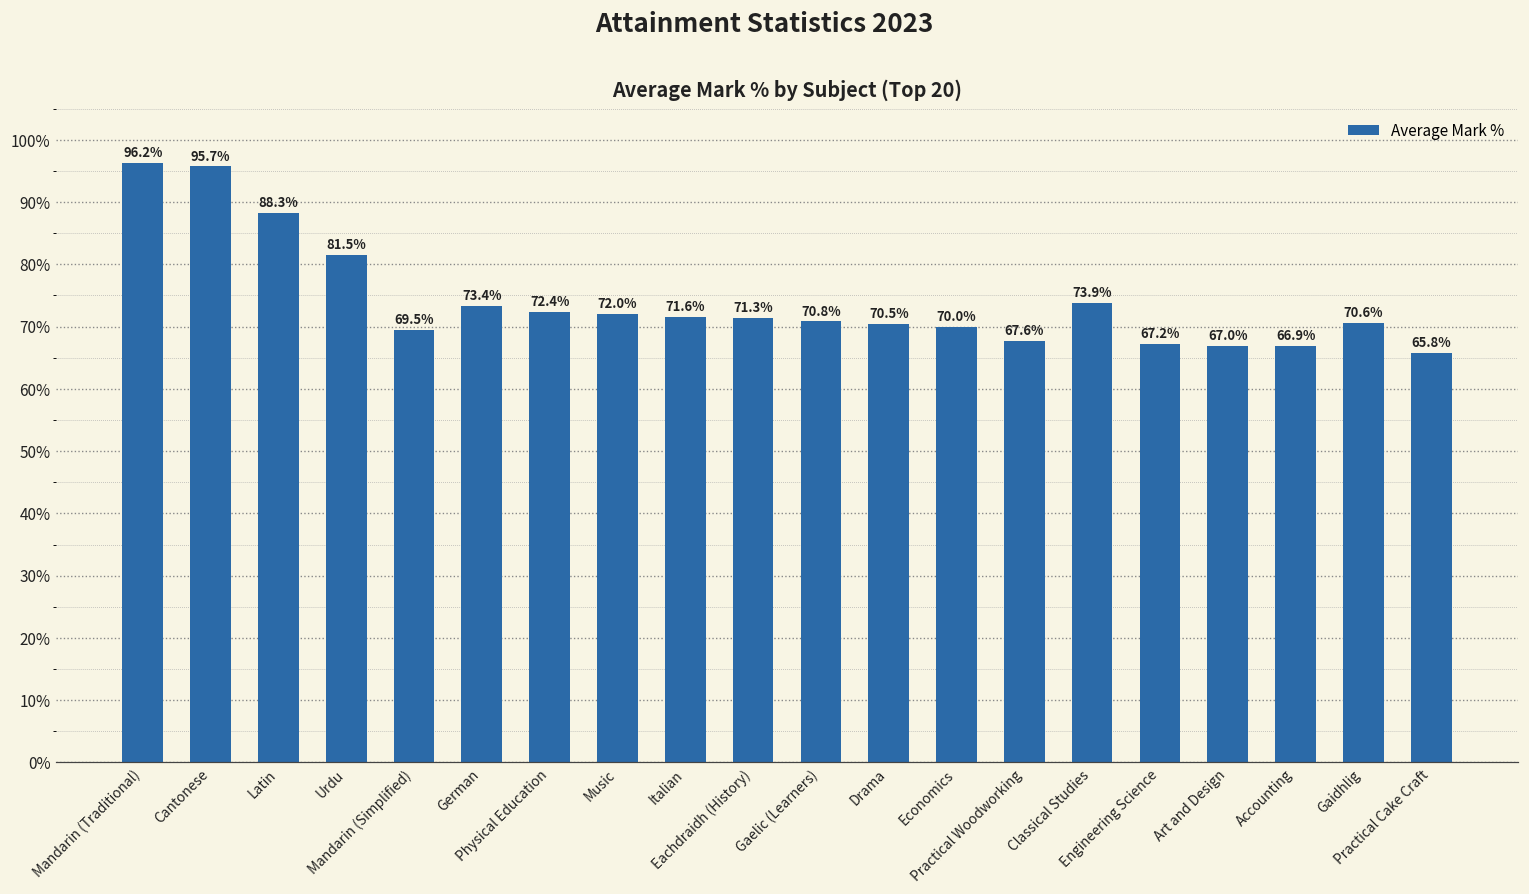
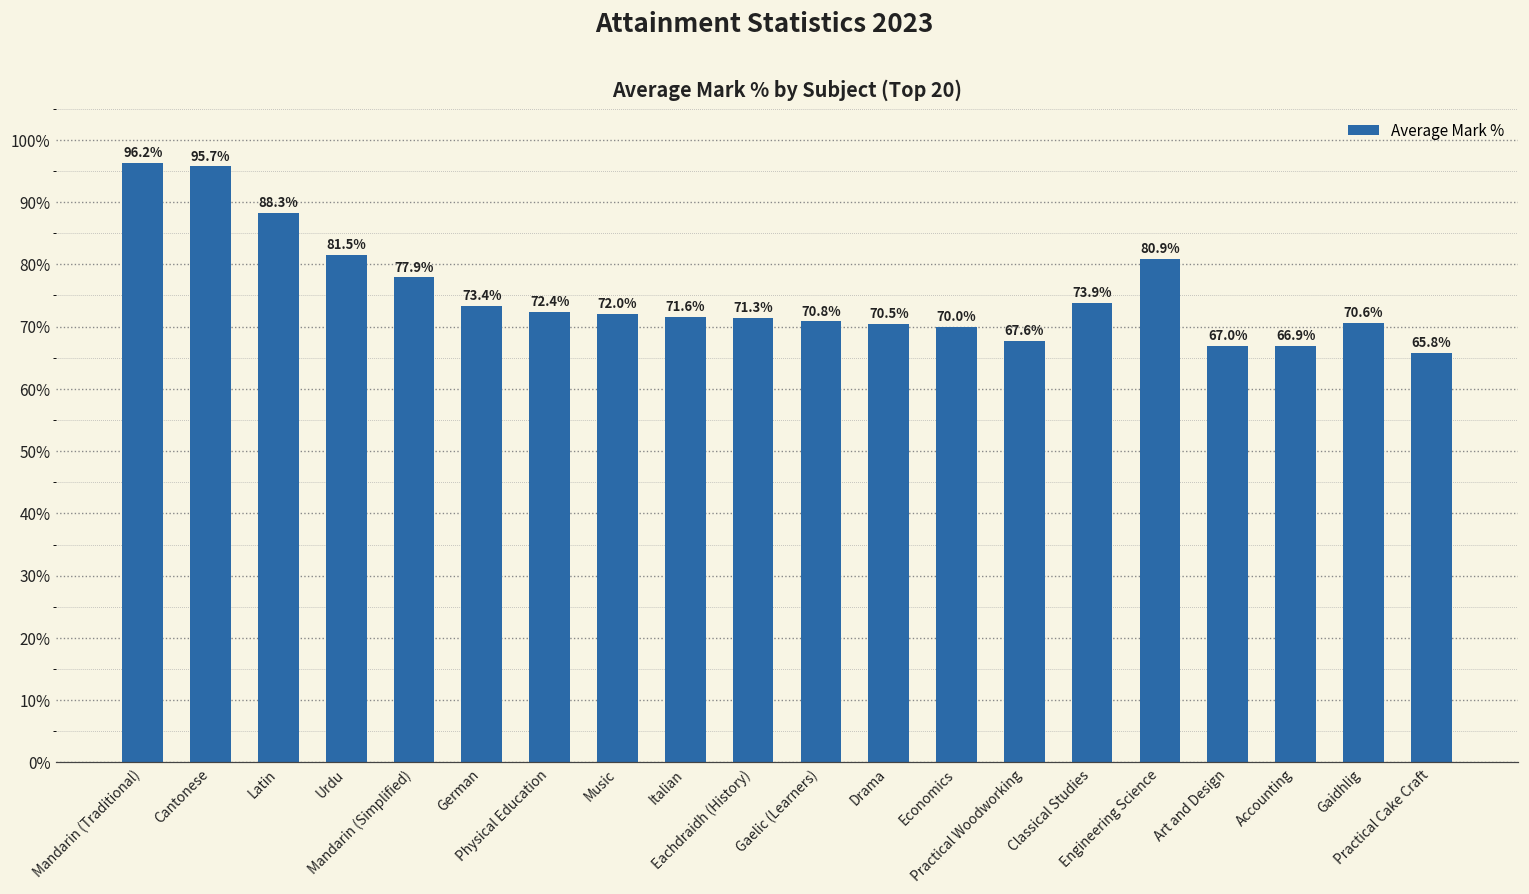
  {
    "Mandarin (Traditional)": "96.2%",
    "Cantonese": "95.7%",
    "Latin": "88.3%",
    "Urdu": "81.5%",
-   "Mandarin (Simplified)": "69.5%",
+   "Mandarin (Simplified)": "77.9%",
    "German": "73.4%",
    "Physical Education": "72.4%",
    "Music": "72.0%",
    "Italian": "71.6%",
    "Eachdraidh (History)": "71.3%",
    "Gaelic (Learners)": "70.8%",
    "Drama": "70.5%",
    "Economics": "70.0%",
    "Practical Woodworking": "67.6%",
    "Classical Studies": "73.9%",
-   "Engineering Science": "67.2%",
+   "Engineering Science": "80.9%",
    "Art and Design": "67.0%",
    "Accounting": "66.9%",
    "Gaidhlig": "70.6%",
    "Practical Cake Craft": "65.8%"
  }
